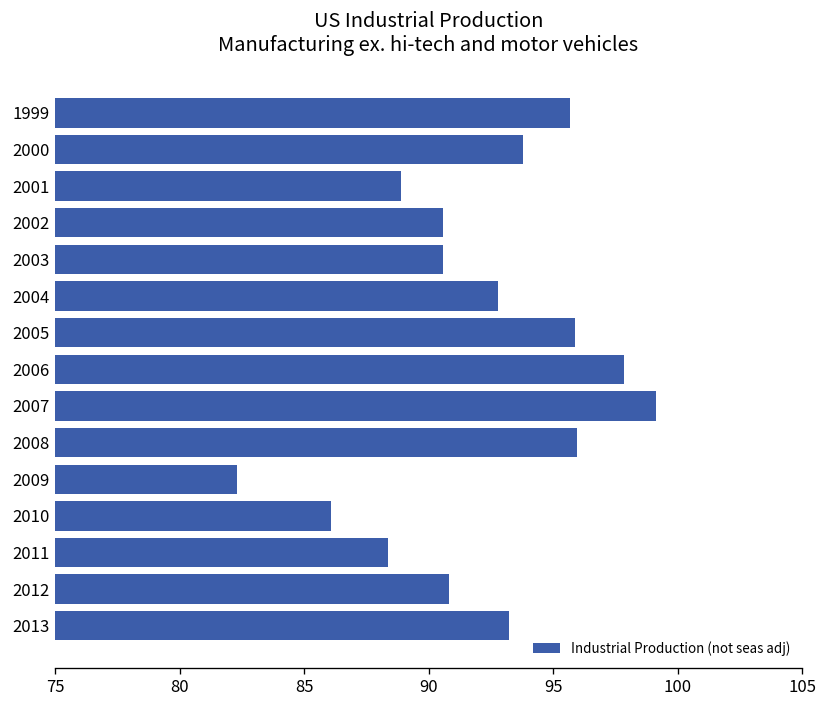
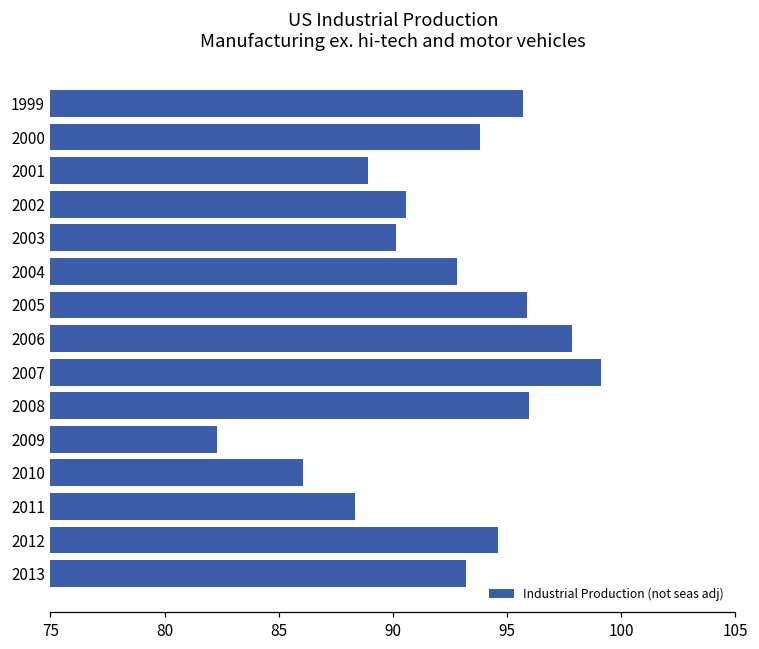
  {
    "1999": 95.7,
    "2000": 93.8,
    "2001": 88.9,
    "2002": 90.6,
-   "2003": 90.6,
+   "2003": 90.1,
    "2004": 92.8,
    "2005": 95.9,
    "2006": 97.9,
    "2007": 99.1,
    "2008": 96.0,
    "2009": 82.3,
    "2010": 86.1,
    "2011": 88.4,
-   "2012": 90.8,
+   "2012": 94.6,
    "2013": 93.2
  }
